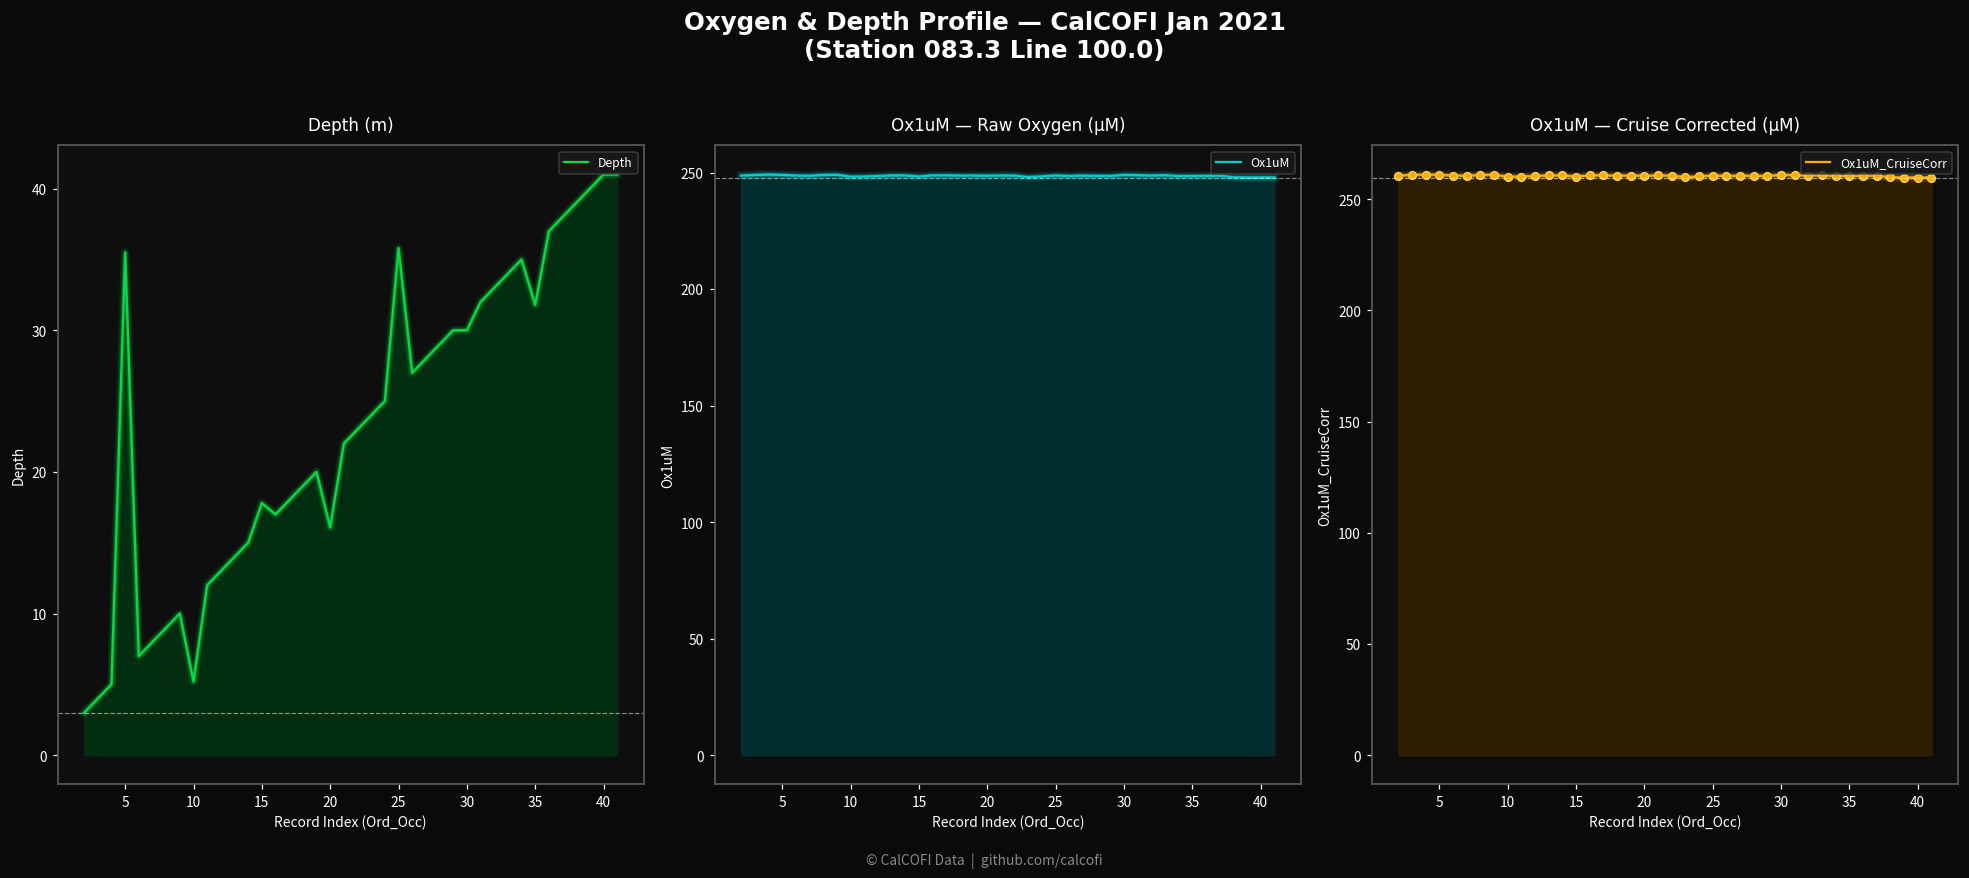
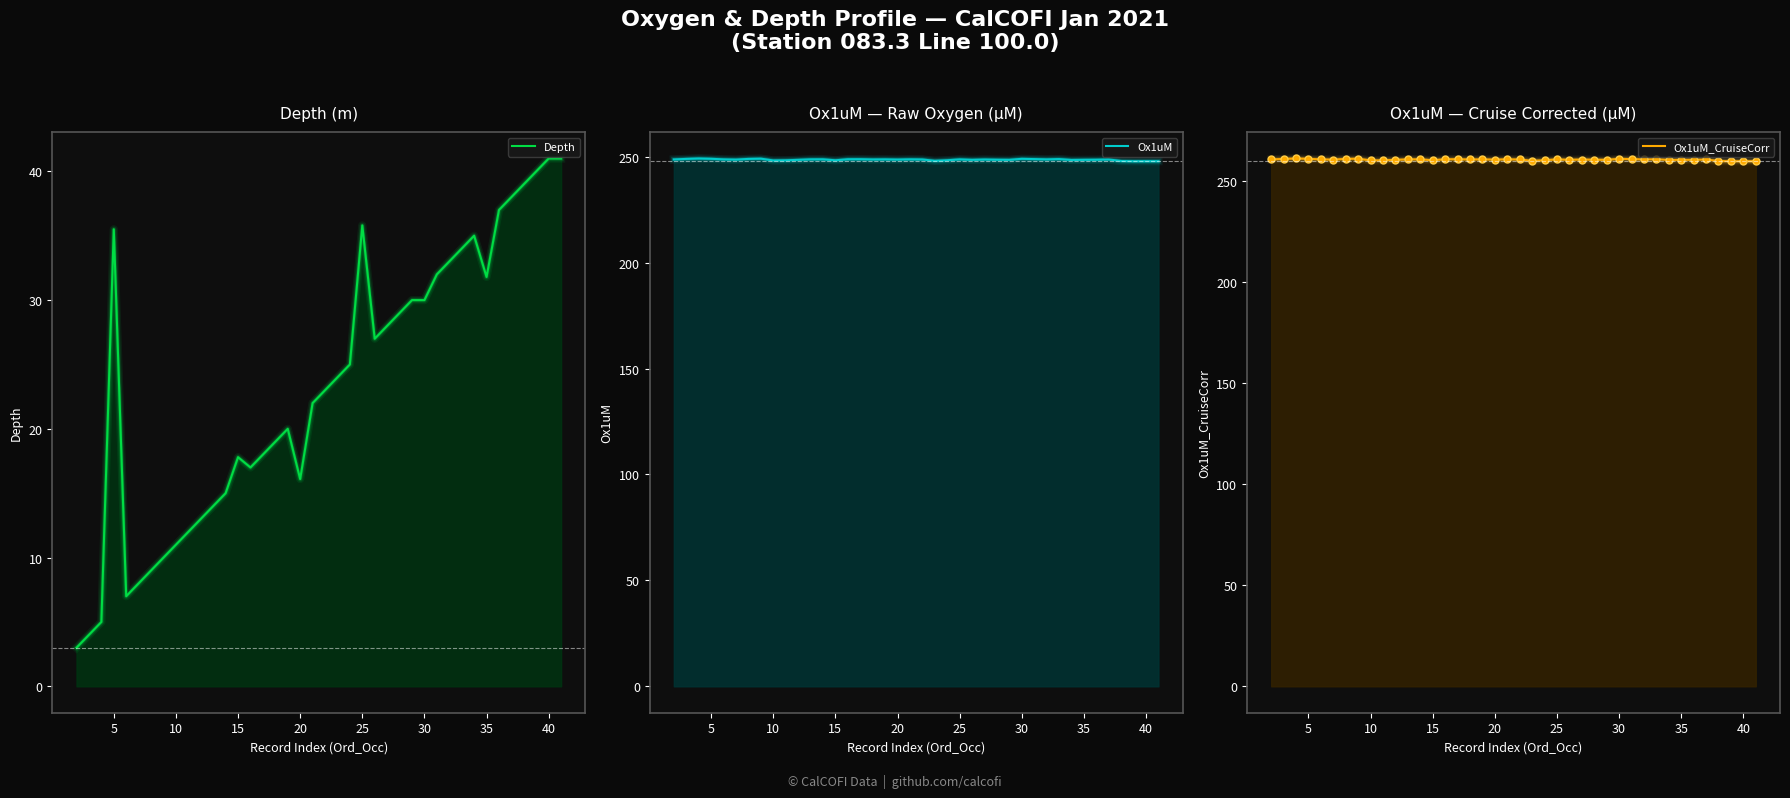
  {
    "Depth (m)": {
      "5": 35.5,
-     "10": 5.2,
+     "10": 11.0,
      "15": 17.8,
      "20": 16.1,
      "25": 35.8,
      "30": 30.0,
      "35": 31.8,
      "40": 41.0
    },
    "Ox1uM — Raw Oxygen (µM)": {
      "5": 249,
      "10": 248,
      "15": 248,
      "20": 249,
      "25": 249,
      "30": 249,
      "35": 248,
      "40": 248
    },
    "Ox1uM — Cruise Corrected (µM)": {
      "5": 261,
      "10": 260,
      "15": 260,
      "20": 261,
      "25": 261,
      "30": 261,
      "35": 260,
      "40": 260
    }
  }
